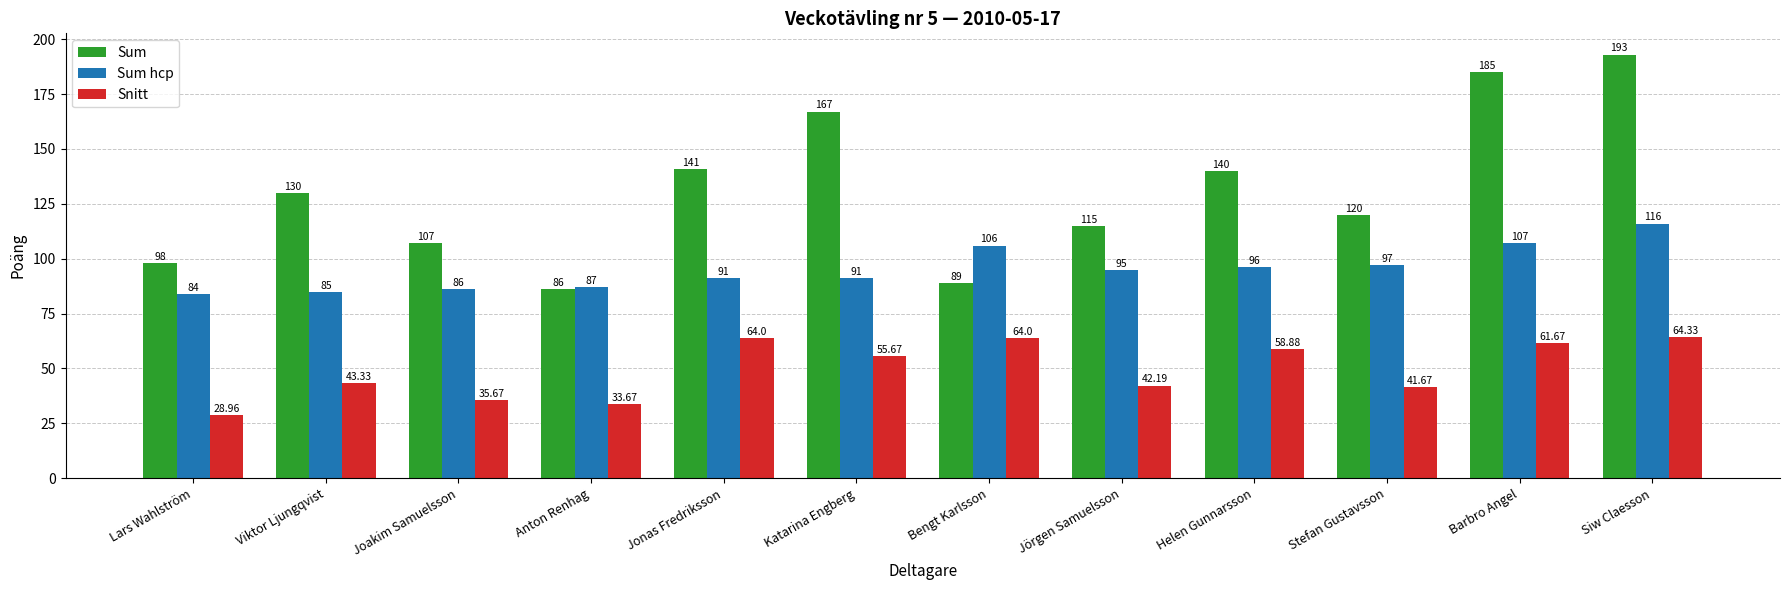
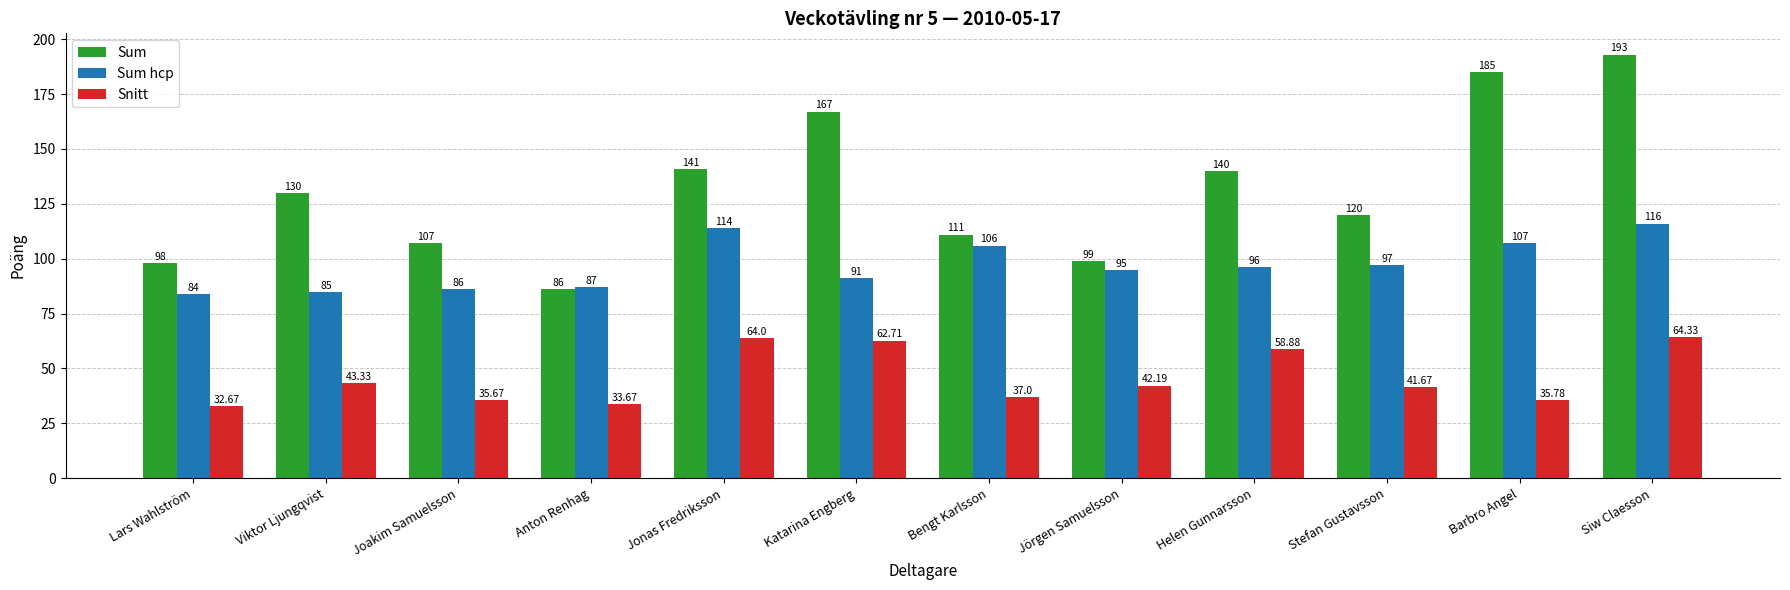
  {
    "Sum": {
      "Lars Wahlström": 98,
      "Viktor Ljungqvist": 130,
      "Joakim Samuelsson": 107,
      "Anton Renhag": 86,
      "Jonas Fredriksson": 141,
      "Katarina Engberg": 167,
-     "Bengt Karlsson": 89,
-     "Jörgen Samuelsson": 115,
+     "Bengt Karlsson": 111,
+     "Jörgen Samuelsson": 99,
      "Helen Gunnarsson": 140,
      "Stefan Gustavsson": 120,
      "Barbro Angel": 185,
      "Siw Claesson": 193
    },
    "Sum hcp": {
      "Lars Wahlström": 84,
      "Viktor Ljungqvist": 85,
      "Joakim Samuelsson": 86,
      "Anton Renhag": 87,
-     "Jonas Fredriksson": 91,
+     "Jonas Fredriksson": 114,
      "Katarina Engberg": 91,
      "Bengt Karlsson": 106,
      "Jörgen Samuelsson": 95,
      "Helen Gunnarsson": 96,
      "Stefan Gustavsson": 97,
      "Barbro Angel": 107,
      "Siw Claesson": 116
    },
    "Snitt": {
-     "Lars Wahlström": 28.96,
+     "Lars Wahlström": 32.67,
      "Viktor Ljungqvist": 43.33,
      "Joakim Samuelsson": 35.67,
      "Anton Renhag": 33.67,
      "Jonas Fredriksson": 64.0,
-     "Katarina Engberg": 55.67,
-     "Bengt Karlsson": 64.0,
+     "Katarina Engberg": 62.71,
+     "Bengt Karlsson": 37.0,
      "Jörgen Samuelsson": 42.19,
      "Helen Gunnarsson": 58.88,
      "Stefan Gustavsson": 41.67,
-     "Barbro Angel": 61.67,
+     "Barbro Angel": 35.78,
      "Siw Claesson": 64.33
    }
  }
